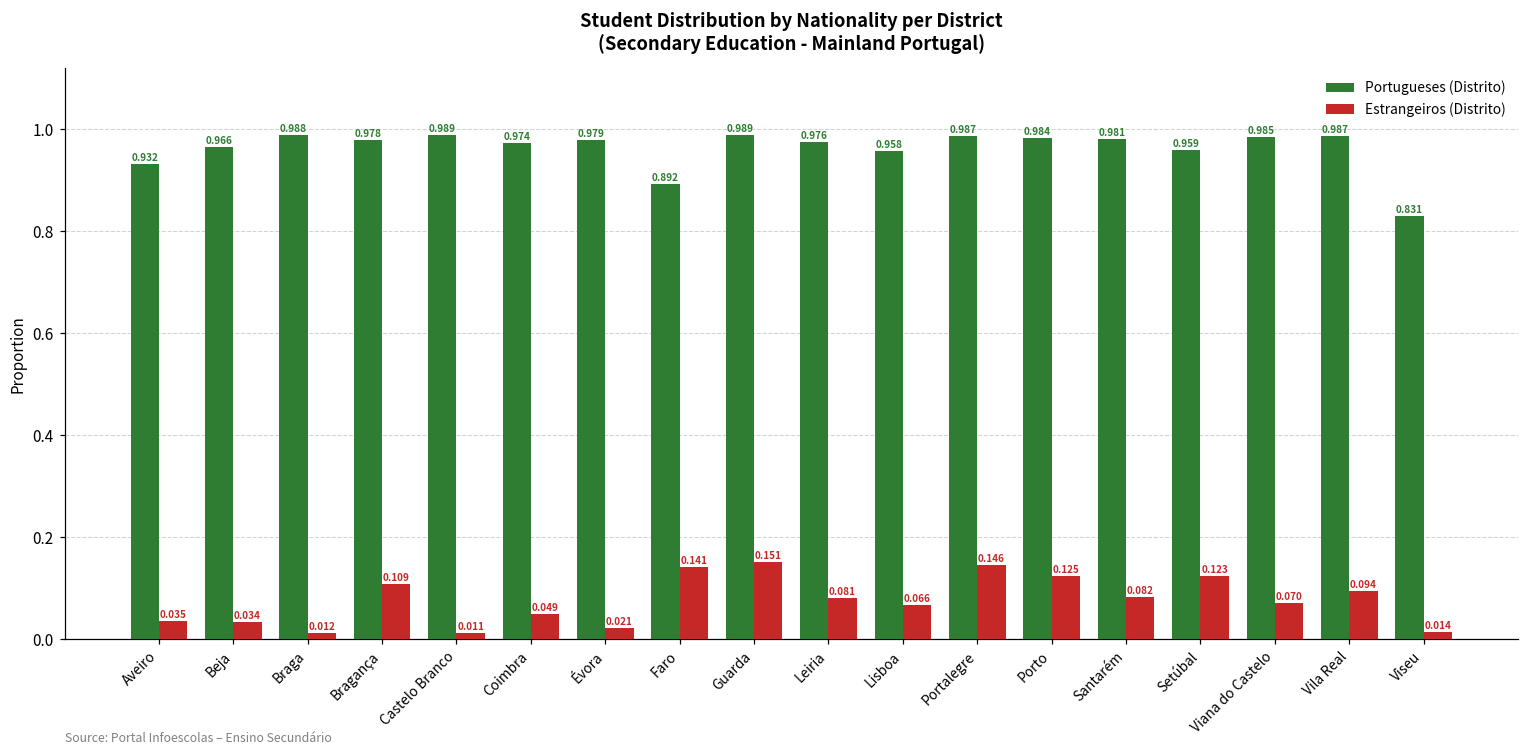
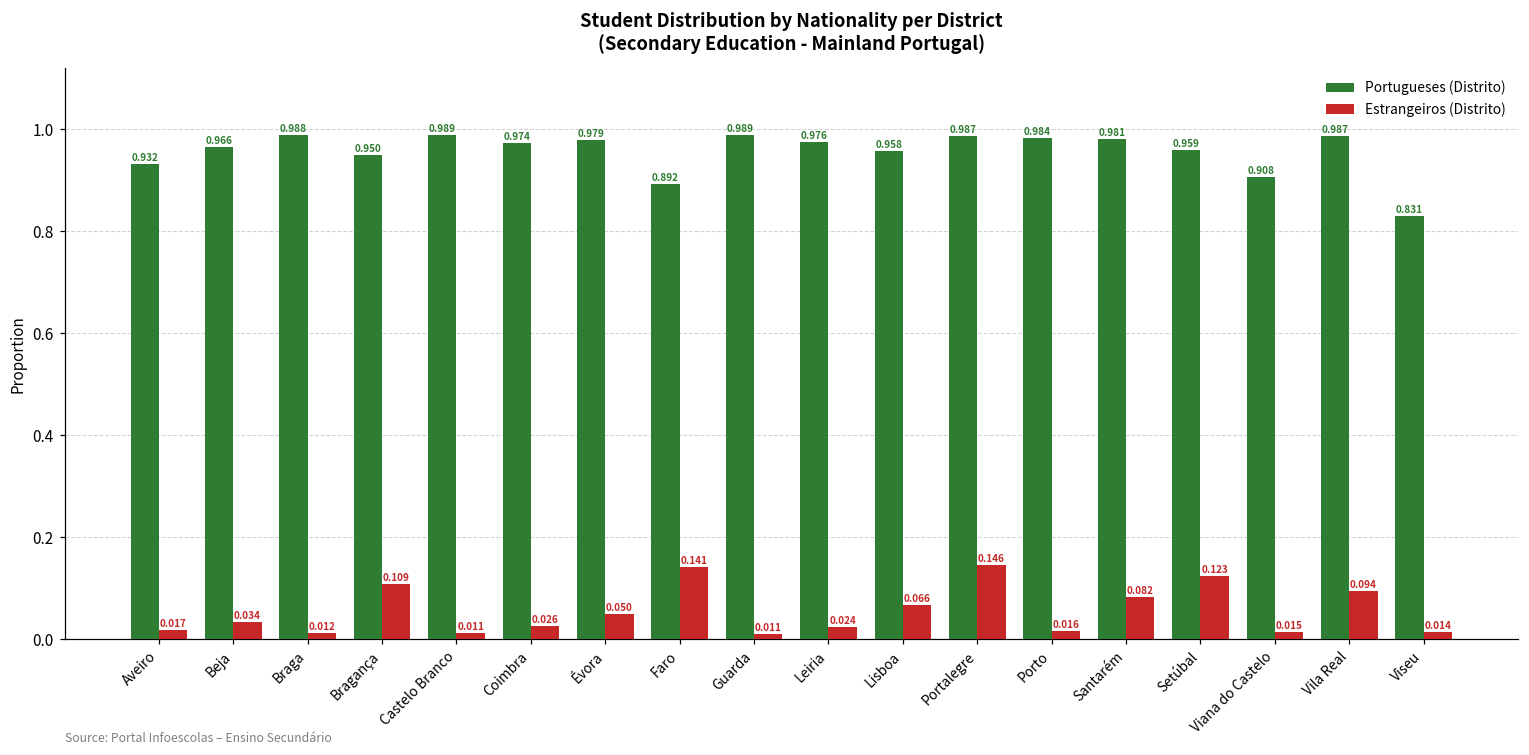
  {
    "Portugueses (Distrito)": {
      "Aveiro": 0.932,
      "Beja": 0.966,
      "Braga": 0.988,
-     "Bragança": 0.978,
+     "Bragança": 0.950,
      "Castelo Branco": 0.989,
      "Coimbra": 0.974,
      "Évora": 0.979,
      "Faro": 0.892,
      "Guarda": 0.989,
      "Leiria": 0.976,
      "Lisboa": 0.958,
      "Portalegre": 0.987,
      "Porto": 0.984,
      "Santarém": 0.981,
      "Setúbal": 0.959,
-     "Viana do Castelo": 0.985,
+     "Viana do Castelo": 0.908,
      "Vila Real": 0.987,
      "Viseu": 0.831
    },
    "Estrangeiros (Distrito)": {
-     "Aveiro": 0.035,
+     "Aveiro": 0.017,
      "Beja": 0.034,
      "Braga": 0.012,
      "Bragança": 0.109,
      "Castelo Branco": 0.011,
-     "Coimbra": 0.049,
-     "Évora": 0.021,
+     "Coimbra": 0.026,
+     "Évora": 0.050,
      "Faro": 0.141,
-     "Guarda": 0.151,
-     "Leiria": 0.081,
+     "Guarda": 0.011,
+     "Leiria": 0.024,
      "Lisboa": 0.066,
      "Portalegre": 0.146,
-     "Porto": 0.125,
+     "Porto": 0.016,
      "Santarém": 0.082,
      "Setúbal": 0.123,
-     "Viana do Castelo": 0.070,
+     "Viana do Castelo": 0.015,
      "Vila Real": 0.094,
      "Viseu": 0.014
    }
  }
